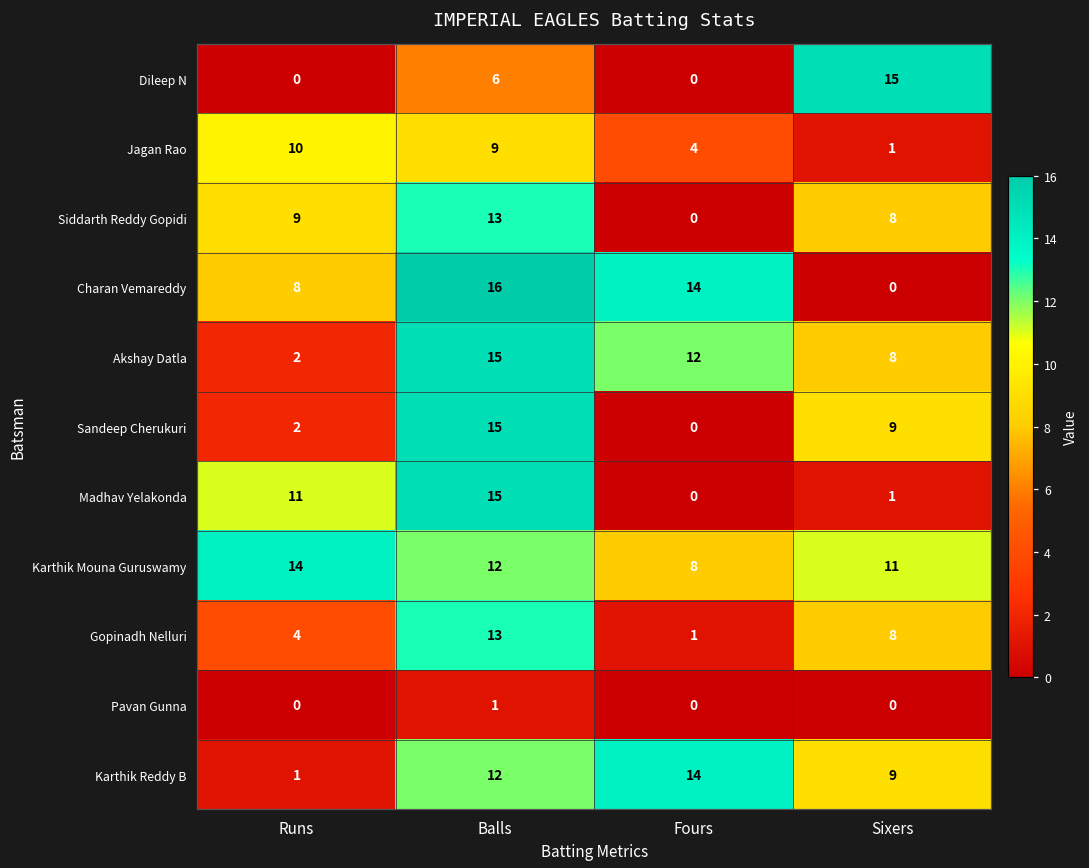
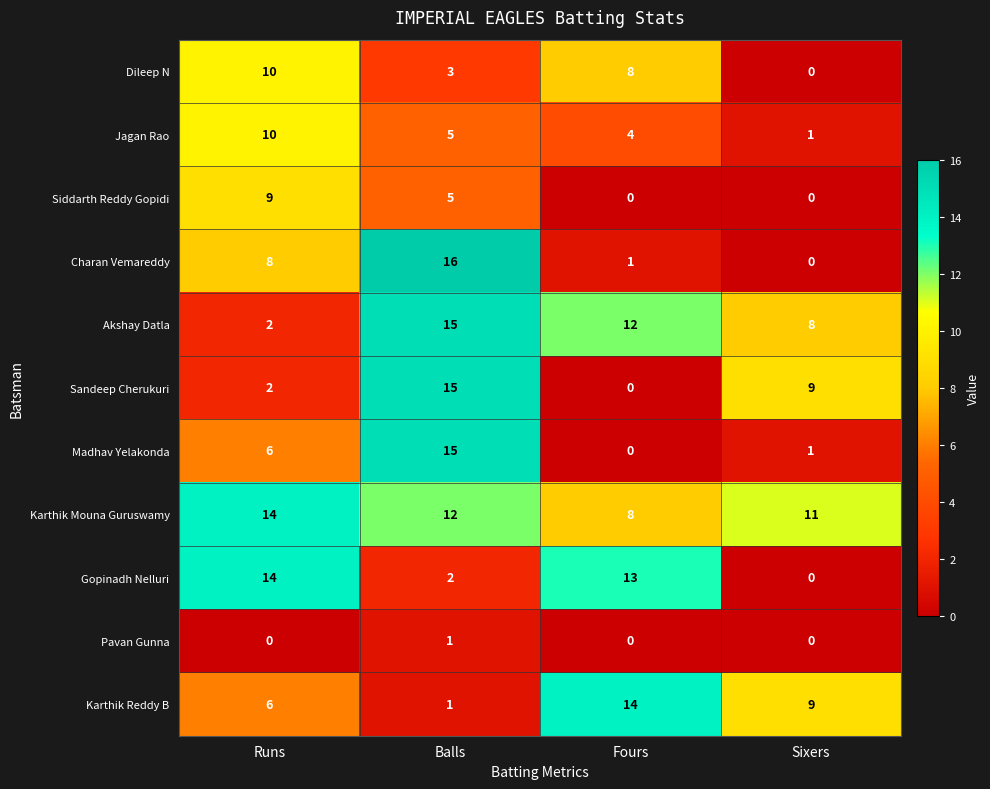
  {
    "Dileep N": {
-     "Runs": 0,
-     "Balls": 6,
-     "Fours": 0,
-     "Sixers": 15
+     "Runs": 10,
+     "Balls": 3,
+     "Fours": 8,
+     "Sixers": 0
    },
    "Jagan Rao": {
      "Runs": 10,
-     "Balls": 9,
+     "Balls": 5,
      "Fours": 4,
      "Sixers": 1
    },
    "Siddarth Reddy Gopidi": {
      "Runs": 9,
-     "Balls": 13,
+     "Balls": 5,
      "Fours": 0,
-     "Sixers": 8
+     "Sixers": 0
    },
    "Charan Vemareddy": {
      "Runs": 8,
      "Balls": 16,
-     "Fours": 14,
+     "Fours": 1,
      "Sixers": 0
    },
    "Akshay Datla": {
      "Runs": 2,
      "Balls": 15,
      "Fours": 12,
      "Sixers": 8
    },
    "Sandeep Cherukuri": {
      "Runs": 2,
      "Balls": 15,
      "Fours": 0,
      "Sixers": 9
    },
    "Madhav Yelakonda": {
-     "Runs": 11,
+     "Runs": 6,
      "Balls": 15,
      "Fours": 0,
      "Sixers": 1
    },
    "Karthik Mouna Guruswamy": {
      "Runs": 14,
      "Balls": 12,
      "Fours": 8,
      "Sixers": 11
    },
    "Gopinadh Nelluri": {
-     "Runs": 4,
-     "Balls": 13,
-     "Fours": 1,
-     "Sixers": 8
+     "Runs": 14,
+     "Balls": 2,
+     "Fours": 13,
+     "Sixers": 0
    },
    "Pavan Gunna": {
      "Runs": 0,
      "Balls": 1,
      "Fours": 0,
      "Sixers": 0
    },
    "Karthik Reddy B": {
-     "Runs": 1,
-     "Balls": 12,
+     "Runs": 6,
+     "Balls": 1,
      "Fours": 14,
      "Sixers": 9
    }
  }
